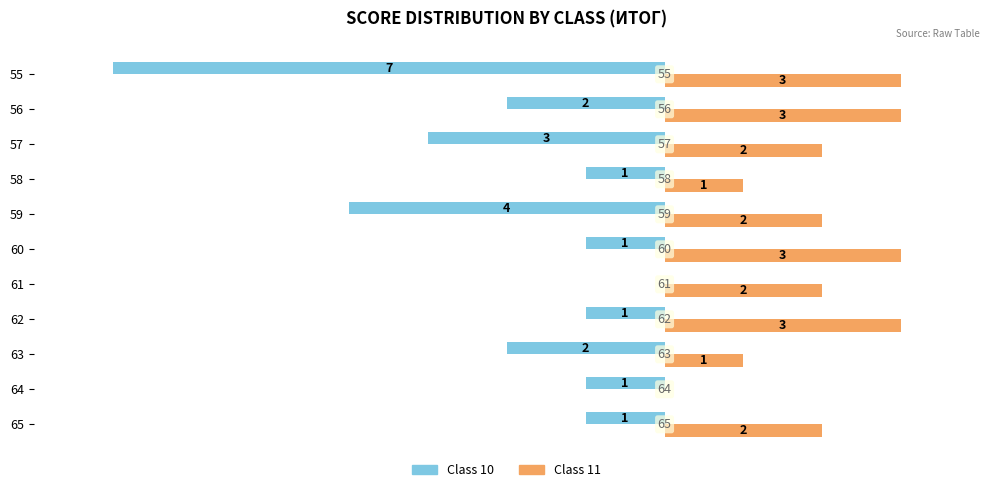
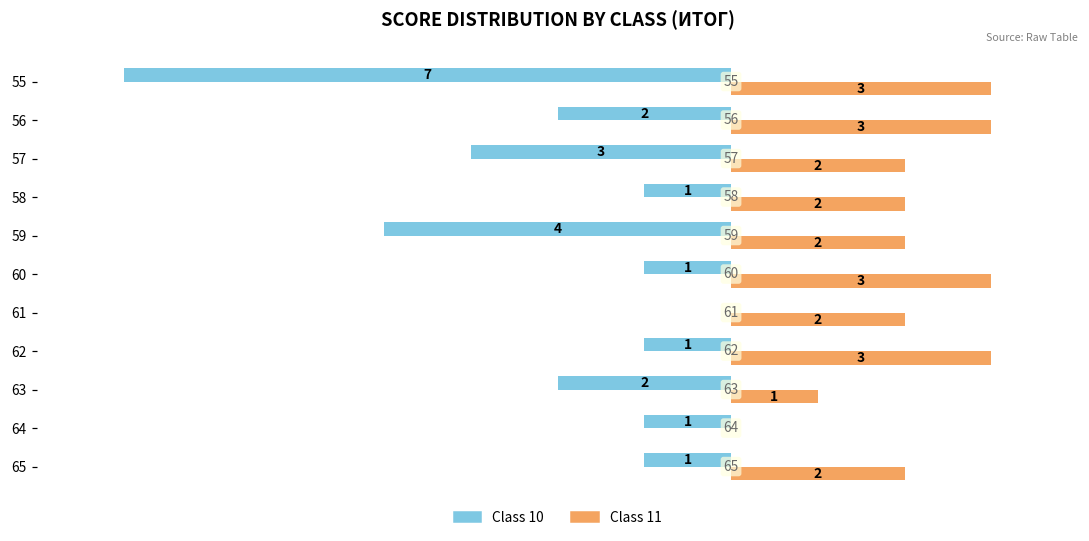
  {
    "Class 11": {
      "55": 3,
      "56": 3,
      "57": 2,
-     "58": 1,
+     "58": 2,
      "59": 2,
      "60": 3,
      "61": 2,
      "62": 3,
      "63": 1,
      "65": 2
    }
  }
